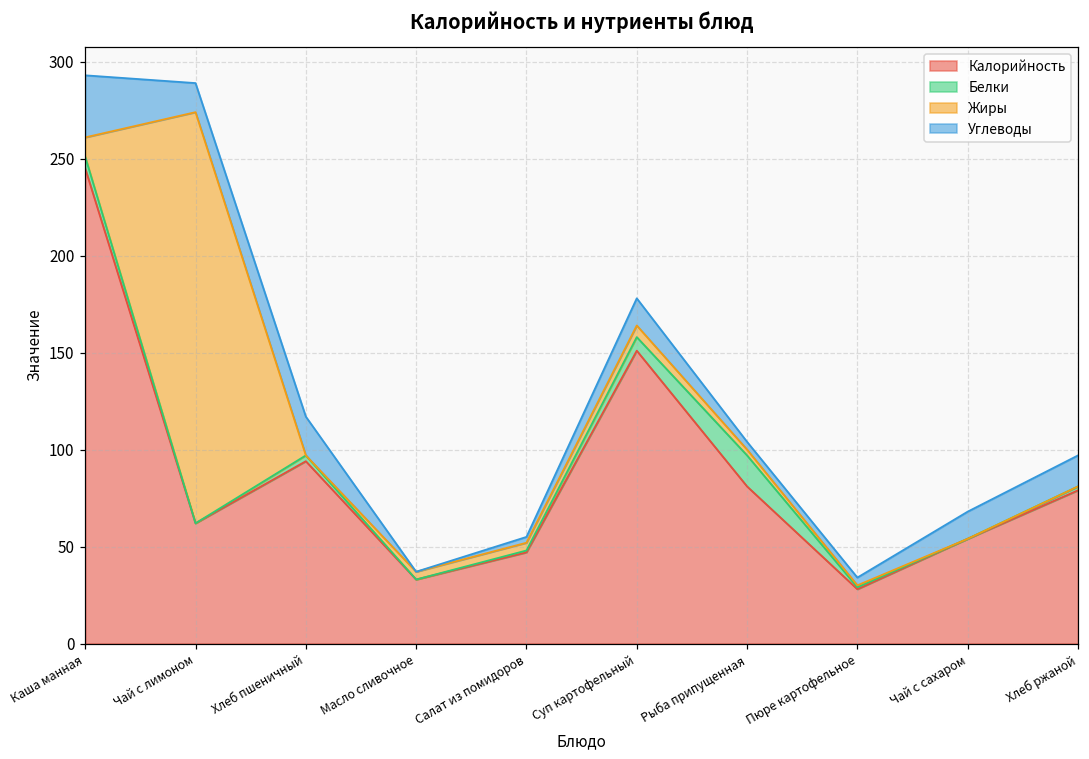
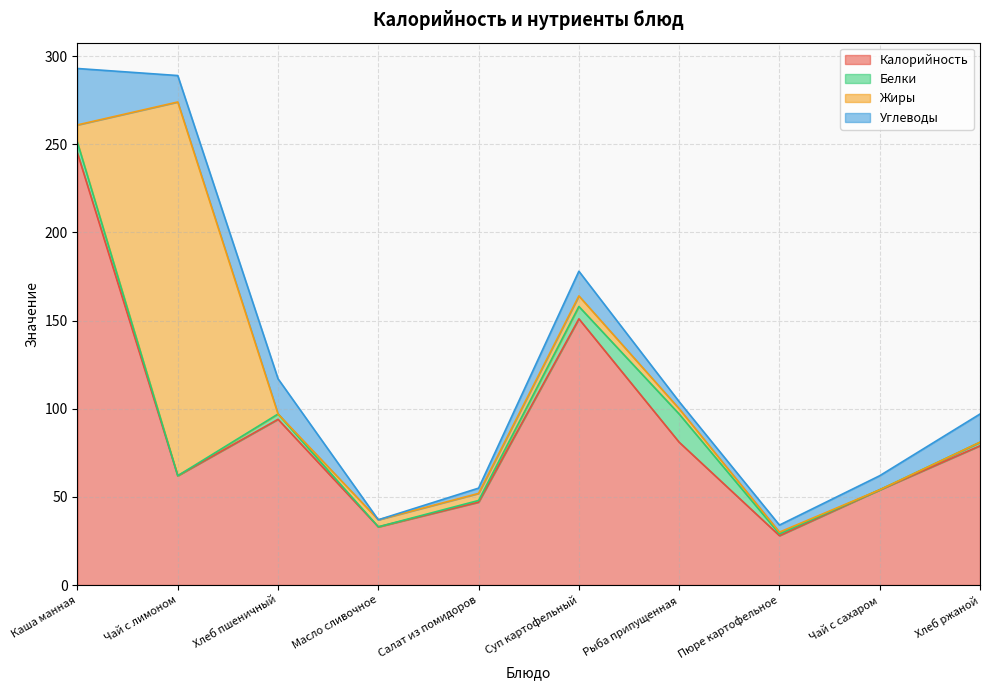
  {
    "Калорийность": {
      "Каша манная": 245,
      "Хлеб пшеничный": 94,
      "Суп картофельный": 151,
      "Рыба припущенная": 81,
      "Хлеб ржаной": 79
    },
    "Белки": {
      "Каша манная": 6,
      "Суп картофельный": 7,
      "Рыба припущенная": 16
    },
    "Жиры": {
      "Каша манная": 10,
      "Чай с лимоном": 212,
      "Салат из помидоров": 4,
      "Суп картофельный": 6,
      "Рыба припущенная": 3
    },
    "Углеводы": {
      "Каша манная": 32,
      "Чай с лимоном": 15,
      "Хлеб пшеничный": 20,
      "Салат из помидоров": 3,
      "Суп картофельный": 14,
      "Рыба припущенная": 4,
      "Пюре картофельное": 4,
-     "Чай с сахаром": 14,
+     "Чай с сахаром": 8,
      "Хлеб ржаной": 16
    }
  }
